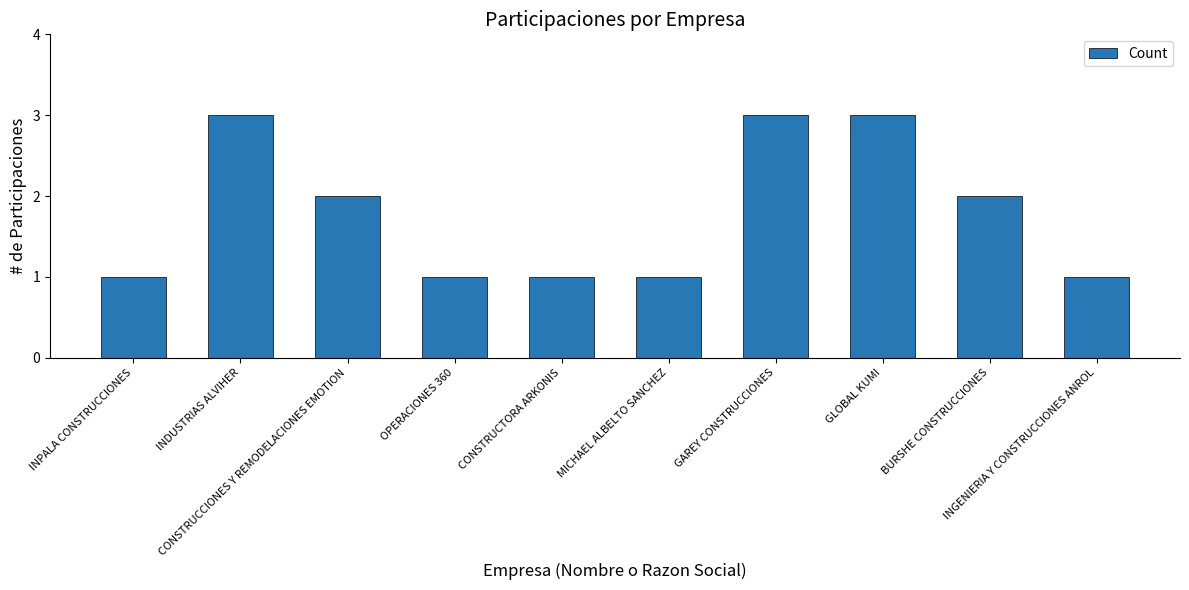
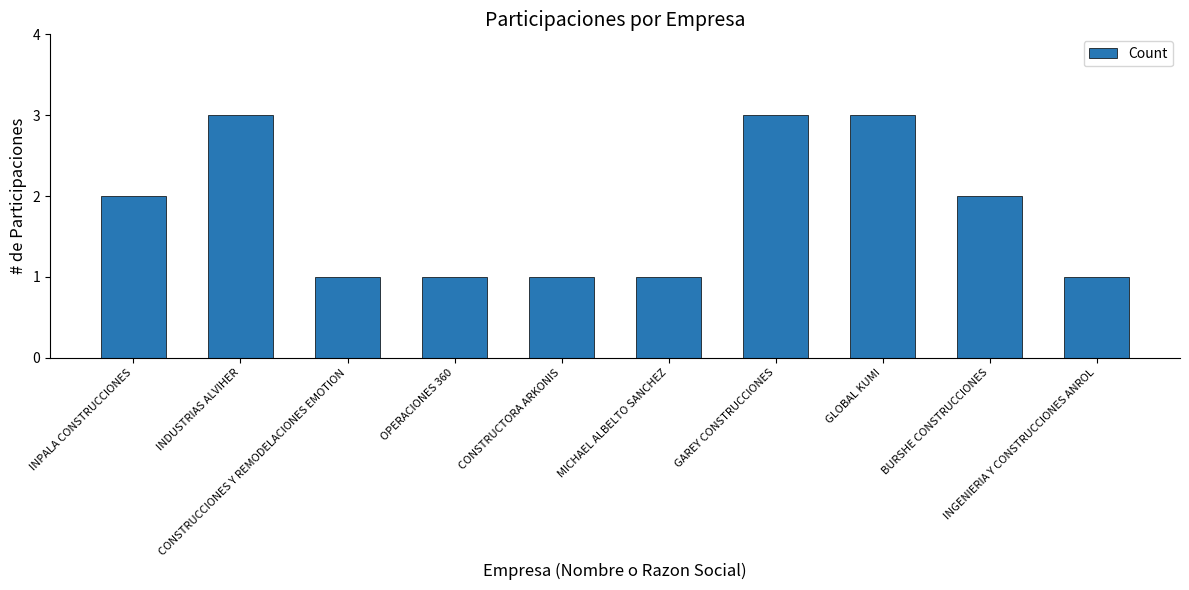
  {
-   "INPALA CONSTRUCCIONES": 1,
+   "INPALA CONSTRUCCIONES": 2,
    "INDUSTRIAS ALVIHER": 3,
-   "CONSTRUCCIONES Y REMODELACIONES EMOTION": 2,
+   "CONSTRUCCIONES Y REMODELACIONES EMOTION": 1,
    "OPERACIONES 360": 1,
    "CONSTRUCTORA ARKONIS": 1,
    "MICHAEL ALBELTO SANCHEZ": 1,
    "GAREY CONSTRUCCIONES": 3,
    "GLOBAL KUMI": 3,
    "BURSHE CONSTRUCCIONES": 2,
    "INGENIERIA Y CONSTRUCCIONES ANROL": 1
  }
